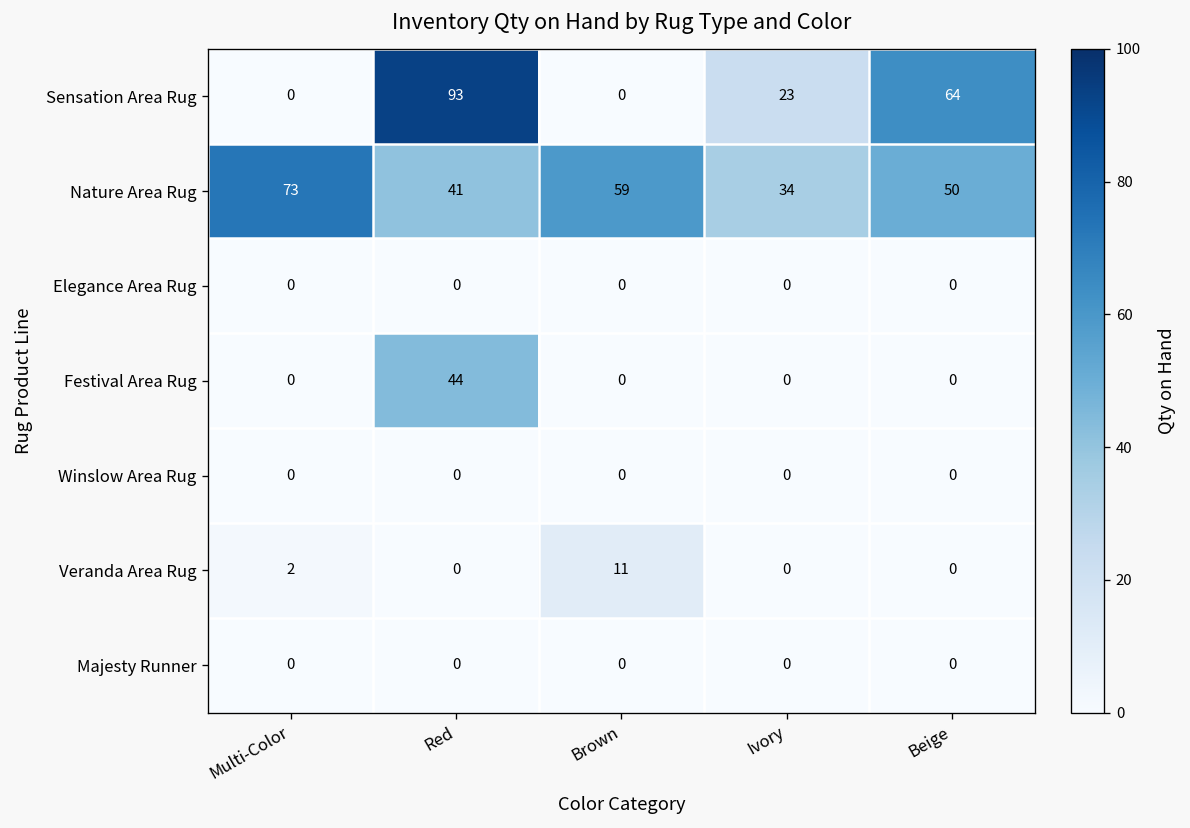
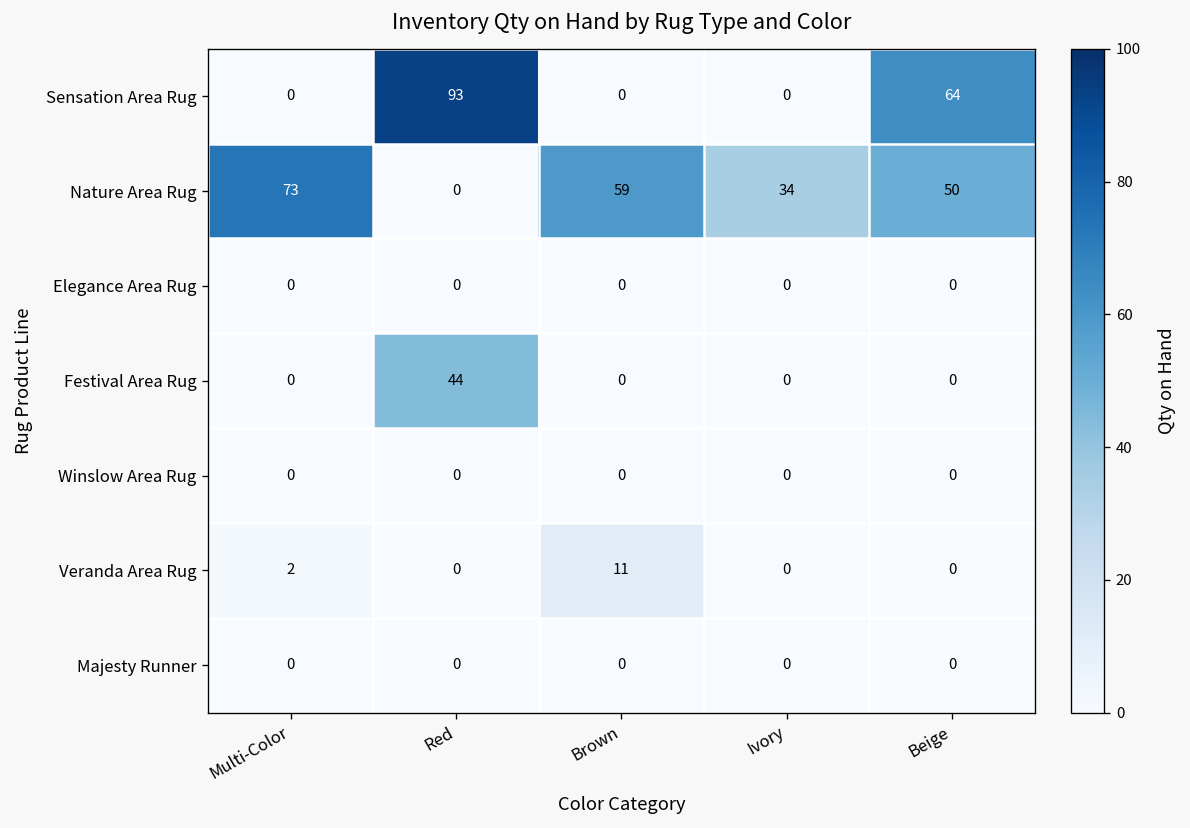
  {
    "Sensation Area Rug": {
      "Multi-Color": 0,
      "Red": 93,
      "Brown": 0,
-     "Ivory": 23,
+     "Ivory": 0,
      "Beige": 64
    },
    "Nature Area Rug": {
      "Multi-Color": 73,
-     "Red": 41,
+     "Red": 0,
      "Brown": 59,
      "Ivory": 34,
      "Beige": 50
    },
    "Elegance Area Rug": {
      "Multi-Color": 0,
      "Red": 0,
      "Brown": 0,
      "Ivory": 0,
      "Beige": 0
    },
    "Festival Area Rug": {
      "Multi-Color": 0,
      "Red": 44,
      "Brown": 0,
      "Ivory": 0,
      "Beige": 0
    },
    "Winslow Area Rug": {
      "Multi-Color": 0,
      "Red": 0,
      "Brown": 0,
      "Ivory": 0,
      "Beige": 0
    },
    "Veranda Area Rug": {
      "Multi-Color": 2,
      "Red": 0,
      "Brown": 11,
      "Ivory": 0,
      "Beige": 0
    },
    "Majesty Runner": {
      "Multi-Color": 0,
      "Red": 0,
      "Brown": 0,
      "Ivory": 0,
      "Beige": 0
    }
  }
